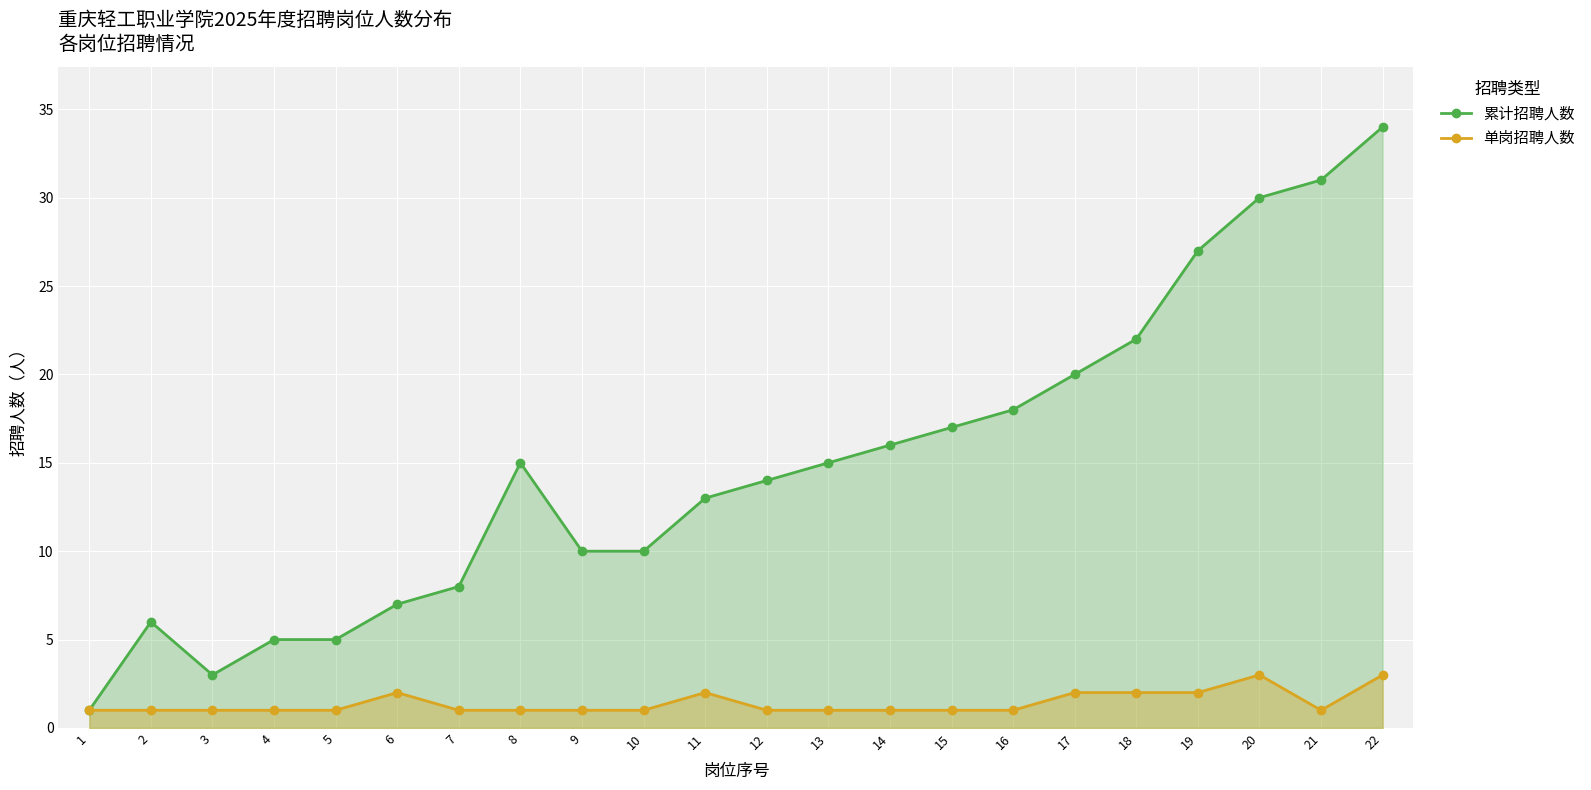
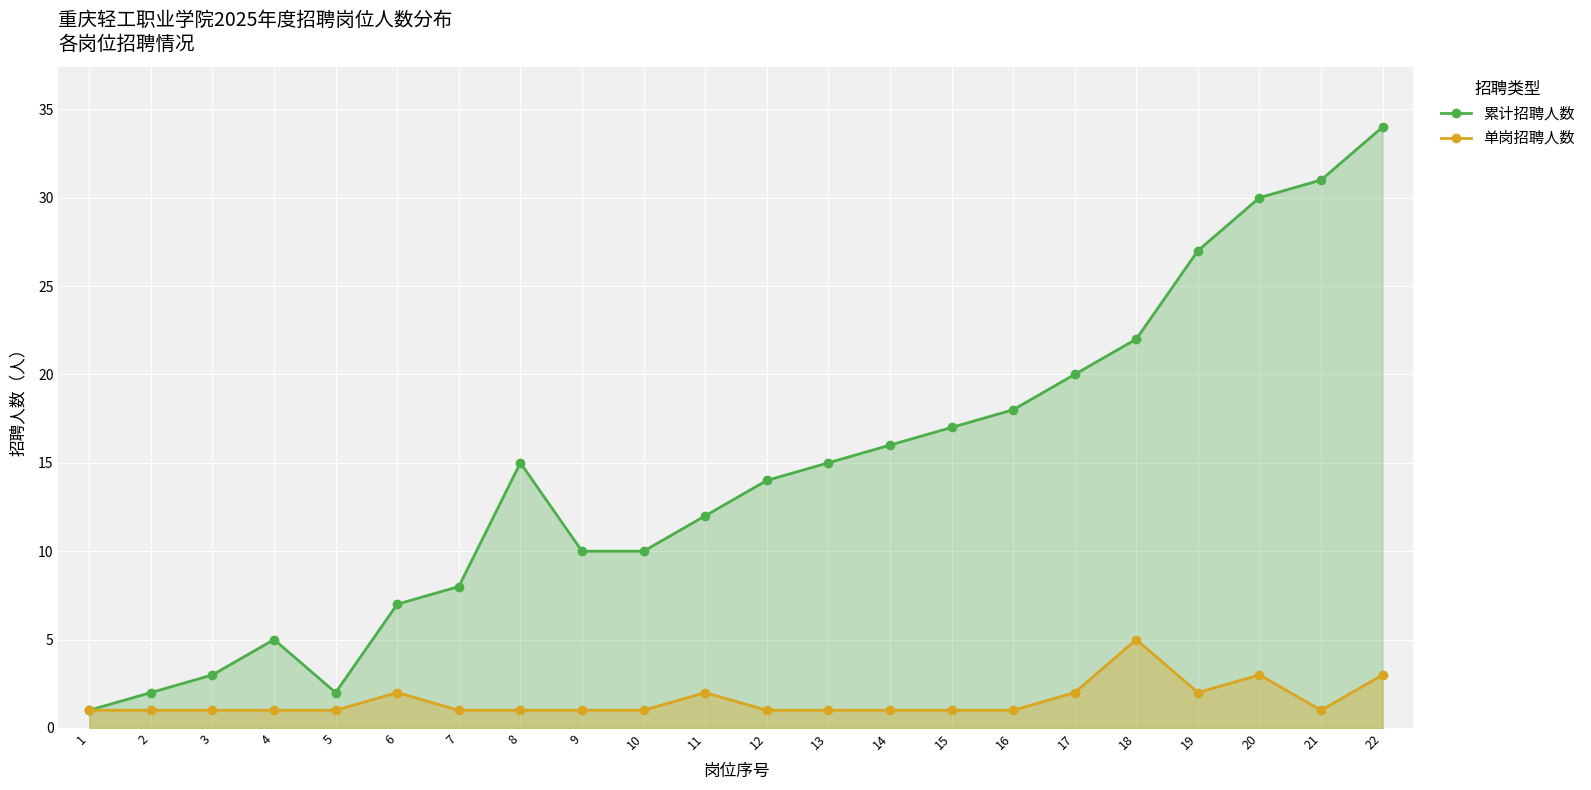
  {
    "累计招聘人数": {
-     "2": 6,
+     "2": 2,
      "3": 3,
      "4": 5,
-     "5": 5,
+     "5": 2,
      "6": 7,
      "7": 8,
      "8": 15,
      "9": 10,
      "10": 10,
-     "11": 13,
+     "11": 12,
      "12": 14,
      "13": 15,
      "14": 16,
      "15": 17,
      "16": 18,
      "17": 20,
      "18": 22,
      "19": 27,
      "20": 30,
      "21": 31,
      "22": 34
    },
    "单岗招聘人数": {
      "2": 1,
      "3": 1,
      "4": 1,
      "5": 1,
      "6": 2,
      "7": 1,
      "8": 1,
      "9": 1,
      "10": 1,
      "11": 2,
      "12": 1,
      "13": 1,
      "14": 1,
      "15": 1,
      "16": 1,
      "17": 2,
-     "18": 2,
+     "18": 5,
      "19": 2,
      "20": 3,
      "21": 1,
      "22": 3
    }
  }
